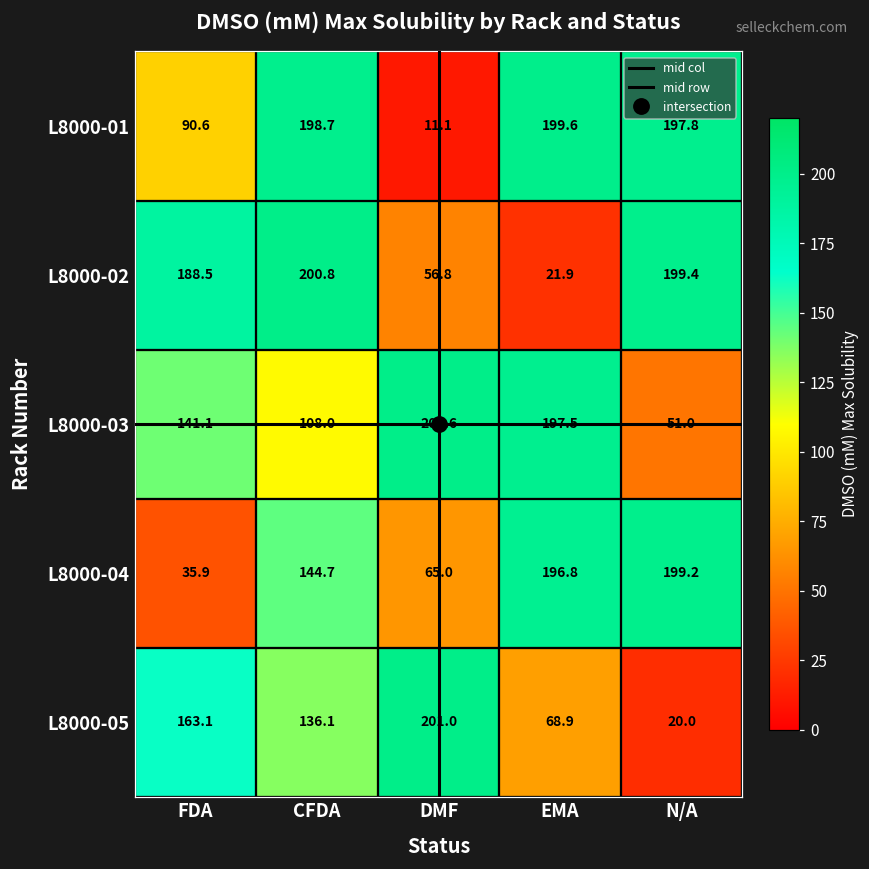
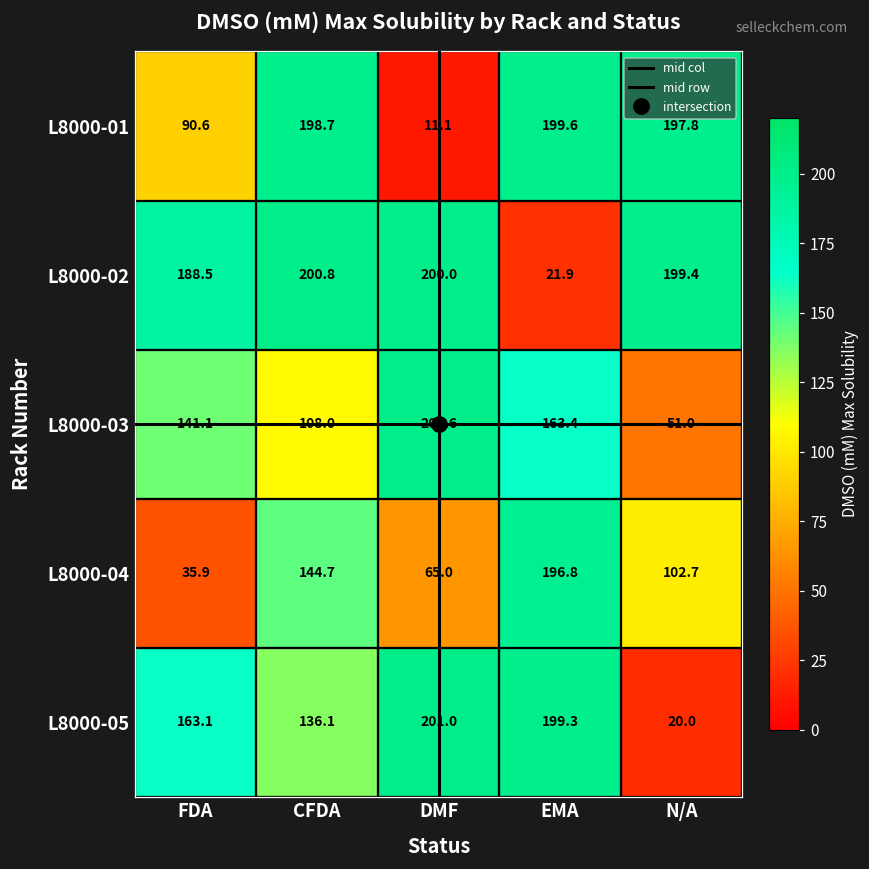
  {
    "L8000-01": {
      "FDA": 90.6,
      "CFDA": 198.7,
      "DMF": 11.1,
      "EMA": 199.6,
      "N/A": 197.8
    },
    "L8000-02": {
      "FDA": 188.5,
      "CFDA": 200.8,
-     "DMF": 56.8,
+     "DMF": 200.0,
      "EMA": 21.9,
      "N/A": 199.4
    },
    "L8000-03": {
      "FDA": 141.1,
      "CFDA": 108.0,
-     "EMA": 197.5,
+     "EMA": 163.4,
      "N/A": 51.0
    },
    "L8000-04": {
      "FDA": 35.9,
      "CFDA": 144.7,
      "DMF": 65.0,
      "EMA": 196.8,
-     "N/A": 199.2
+     "N/A": 102.7
    },
    "L8000-05": {
      "FDA": 163.1,
      "CFDA": 136.1,
      "DMF": 201.0,
-     "EMA": 68.9,
+     "EMA": 199.3,
      "N/A": 20.0
    }
  }
